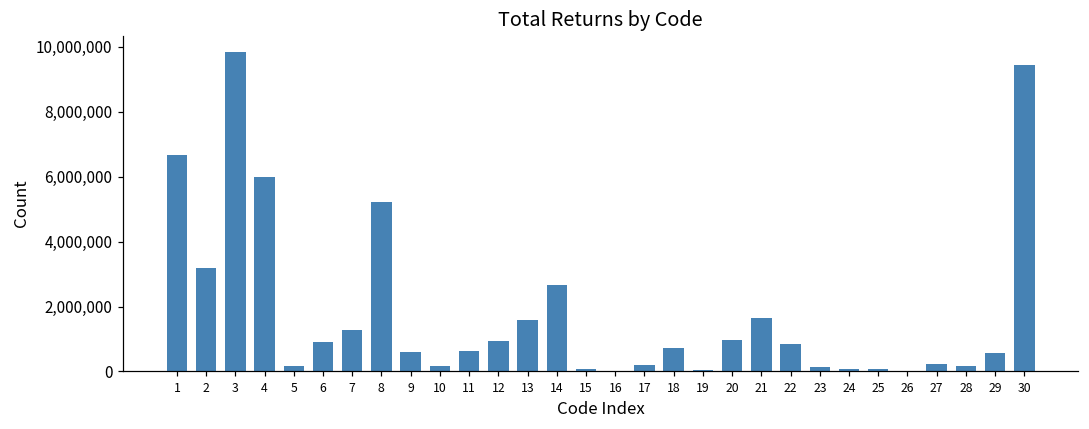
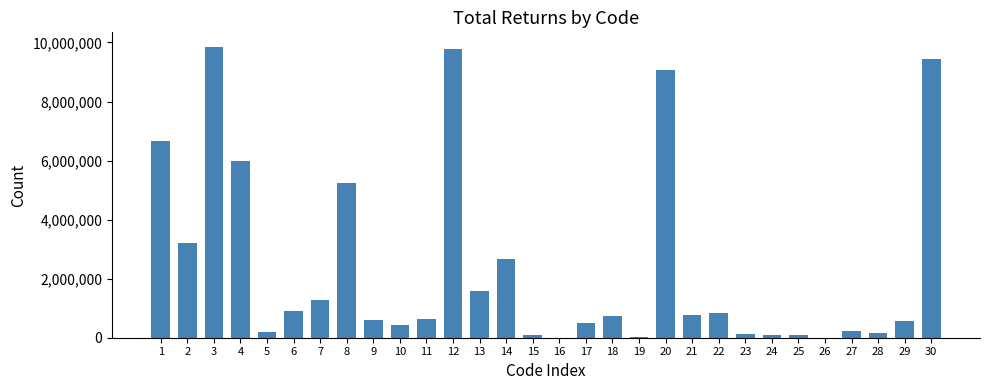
  {
    "1": "6,700,000",
    "2": "3,200,000",
    "3": "9,900,000",
    "4": "6,000,000",
    "5": "200,000",
    "6": "900,000",
    "7": "1,300,000",
    "8": "5,200,000",
    "9": "600,000",
-   "10": "200,000",
+   "10": "400,000",
    "11": "600,000",
-   "12": "900,000",
+   "12": "9,800,000",
    "13": "1,600,000",
    "14": "2,700,000",
-   "17": "200,000",
+   "17": "500,000",
    "18": "700,000",
-   "20": "1,000,000",
-   "21": "1,600,000",
+   "20": "9,100,000",
+   "21": "800,000",
    "22": "800,000",
    "23": "100,000",
    "24": "100,000",
    "25": "100,000",
    "27": "200,000",
    "28": "200,000",
    "29": "600,000",
    "30": "9,400,000"
  }
